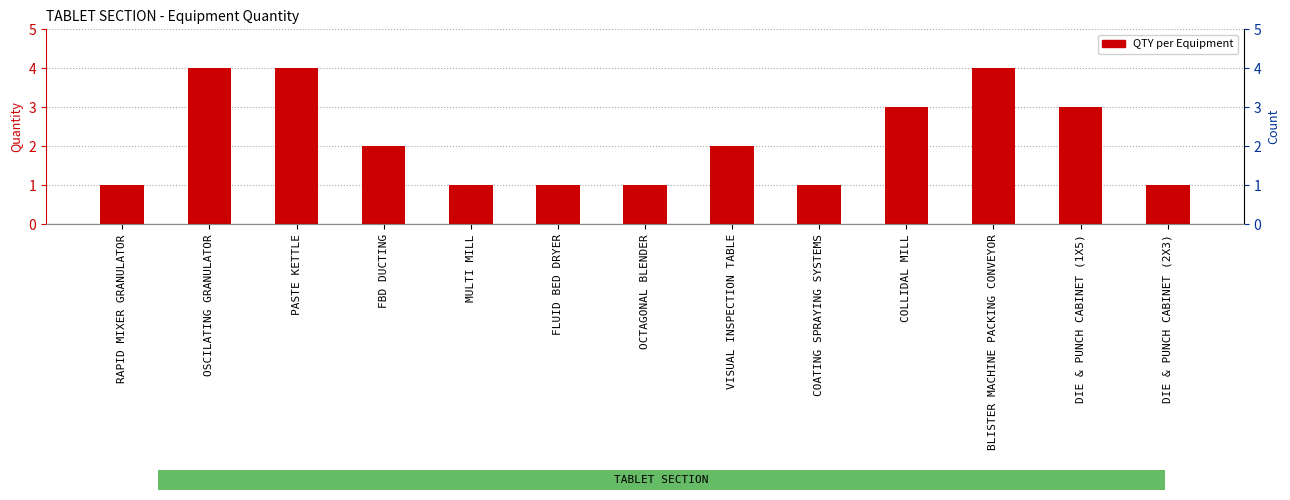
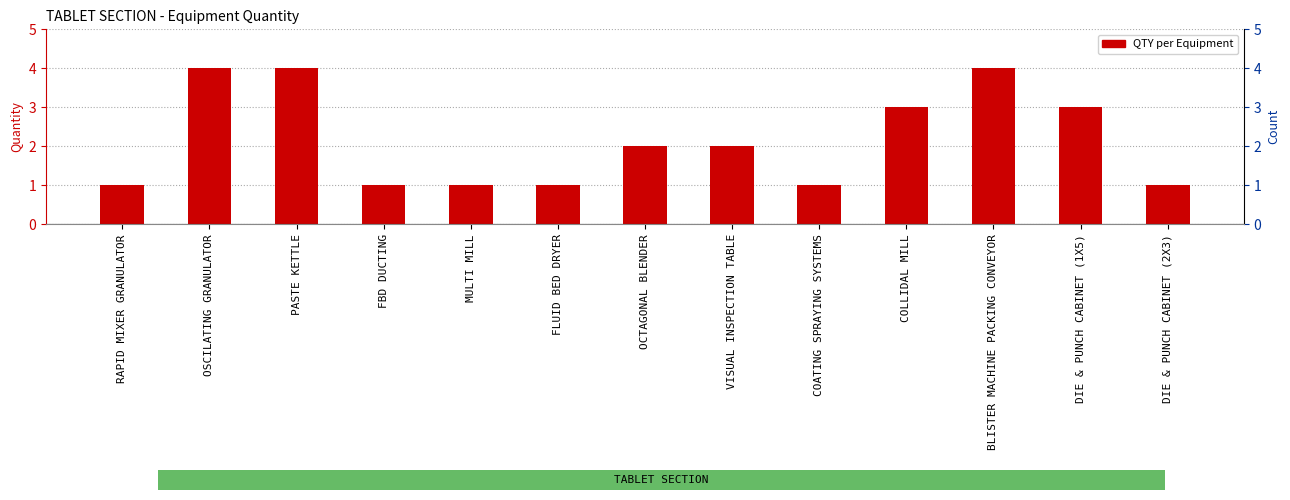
  {
    "RAPID MIXER GRANULATOR": 1,
    "OSCILATING GRANULATOR": 4,
    "PASTE KETTLE": 4,
-   "FBD DUCTING": 2,
+   "FBD DUCTING": 1,
    "MULTI MILL": 1,
    "FLUID BED DRYER": 1,
-   "OCTAGONAL BLENDER": 1,
+   "OCTAGONAL BLENDER": 2,
    "VISUAL INSPECTION TABLE": 2,
    "COATING SPRAYING SYSTEMS": 1,
    "COLLIDAL MILL": 3,
    "BLISTER MACHINE PACKING CONVEYOR": 4,
    "DIE & PUNCH CABINET (1X5)": 3,
    "DIE & PUNCH CABINET (2X3)": 1
  }
